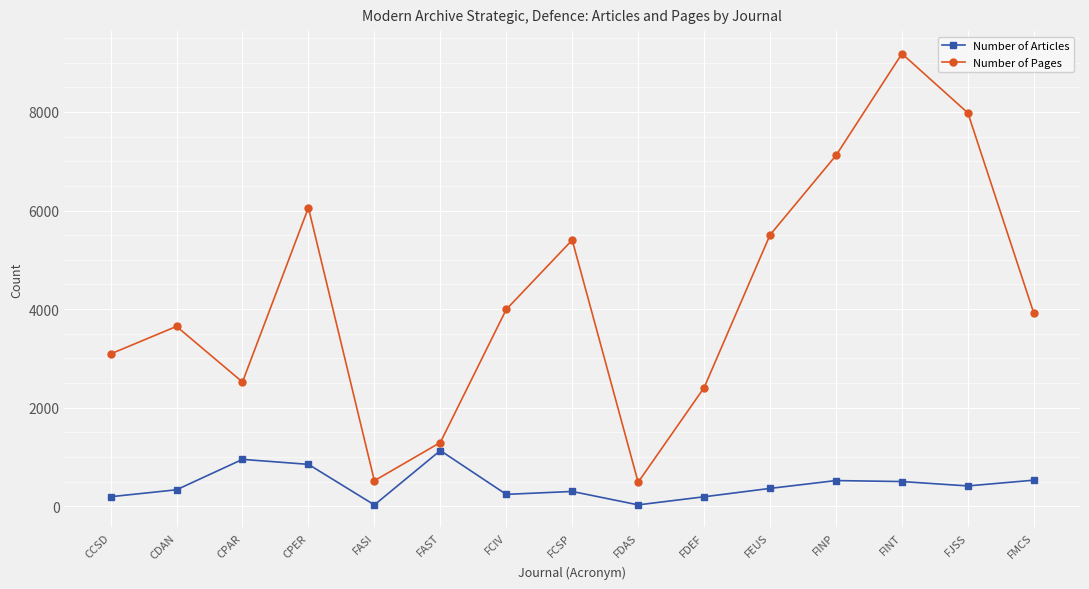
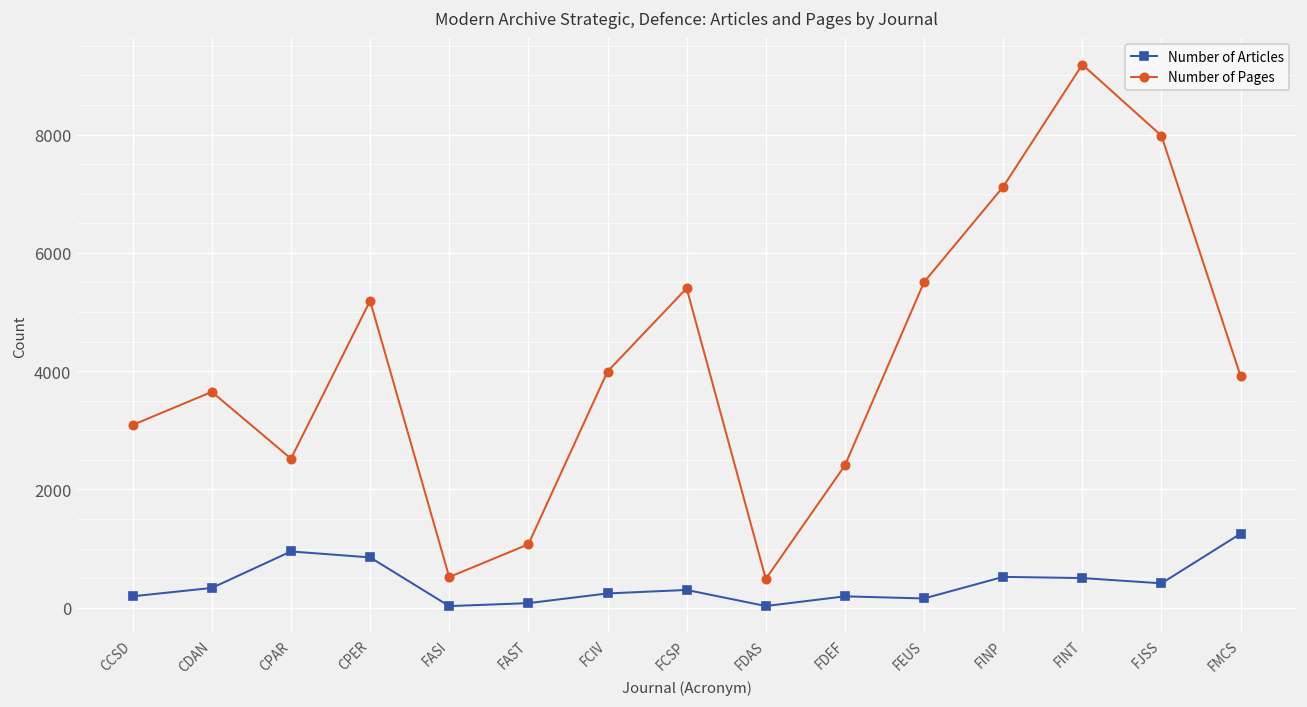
  {
    "Number of Articles": {
      "CCSD": 200,
      "CDAN": 300,
      "CPAR": 1000,
      "CPER": 900,
      "FASI": 0,
-     "FAST": 1100,
+     "FAST": 100,
      "FCIV": 200,
      "FCSP": 300,
      "FDAS": 0,
      "FDEF": 200,
-     "FEUS": 400,
+     "FEUS": 200,
      "FINP": 500,
      "FINT": 500,
      "FJSS": 400,
-     "FMCS": 500
+     "FMCS": 1300
    },
    "Number of Pages": {
      "CCSD": 3100,
      "CDAN": 3600,
      "CPAR": 2500,
-     "CPER": 6100,
+     "CPER": 5200,
      "FASI": 500,
-     "FAST": 1300,
+     "FAST": 1100,
      "FCIV": 4000,
      "FCSP": 5400,
      "FDAS": 500,
      "FDEF": 2400,
      "FEUS": 5500,
      "FINP": 7100,
      "FINT": 9200,
      "FJSS": 8000,
      "FMCS": 3900
    }
  }
